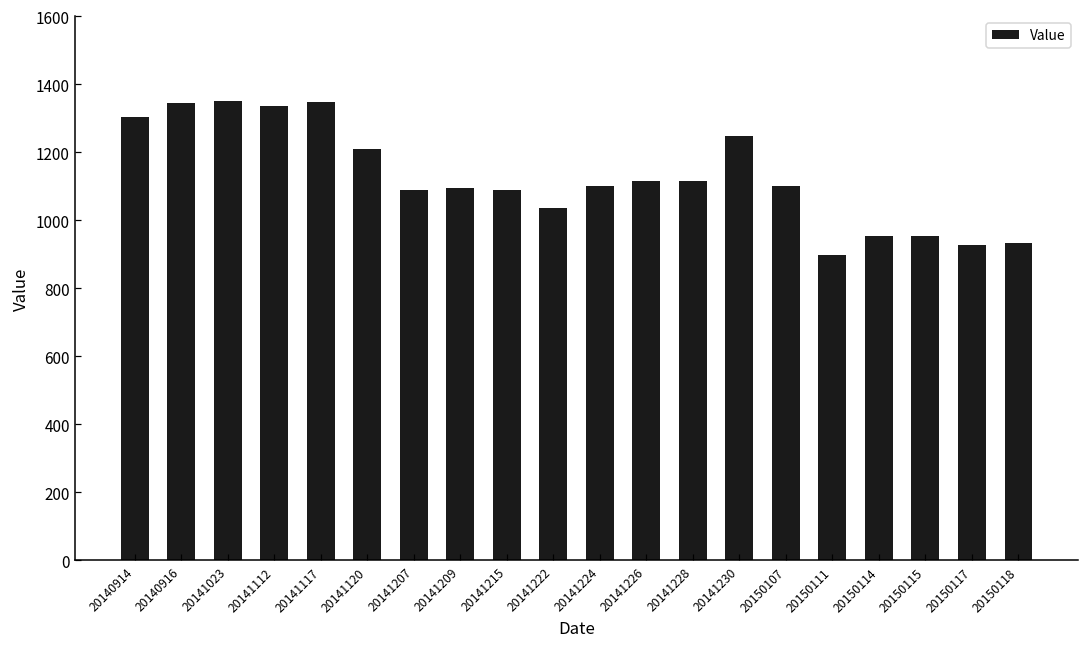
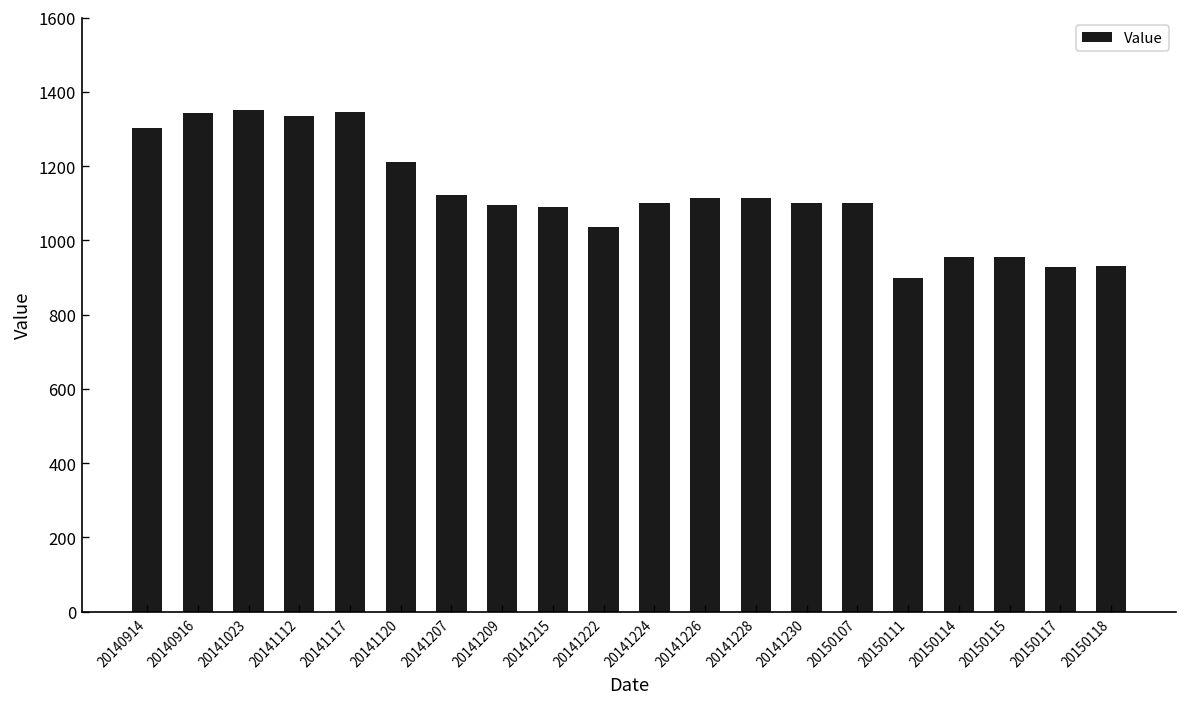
  {
    "20140914": 1300,
    "20140916": 1340,
    "20141023": 1350,
    "20141112": 1340,
    "20141117": 1350,
    "20141120": 1210,
-   "20141207": 1090,
+   "20141207": 1120,
    "20141209": 1090,
    "20141215": 1090,
    "20141222": 1040,
    "20141224": 1100,
    "20141226": 1120,
    "20141228": 1110,
-   "20141230": 1250,
+   "20141230": 1100,
    "20150107": 1100,
    "20150111": 900,
    "20150114": 960,
    "20150115": 950,
    "20150117": 930,
    "20150118": 930
  }
